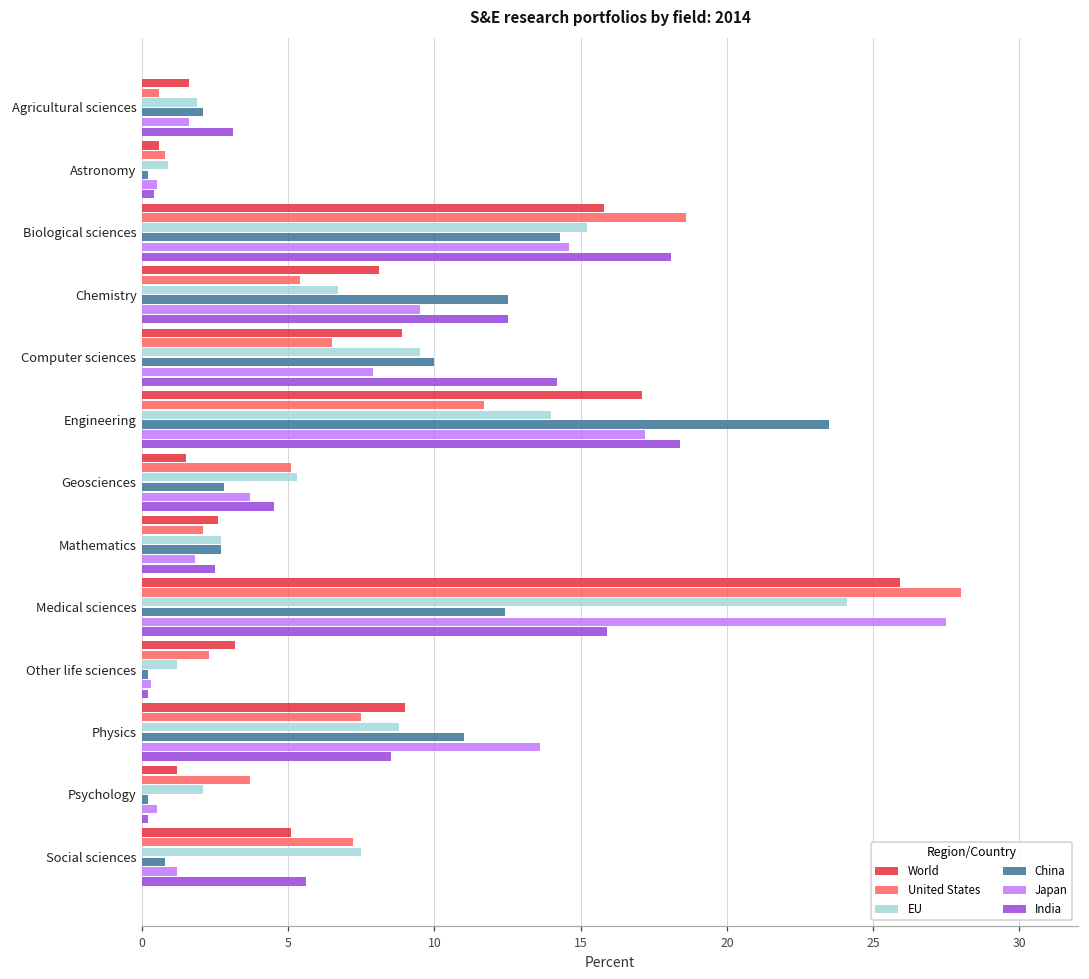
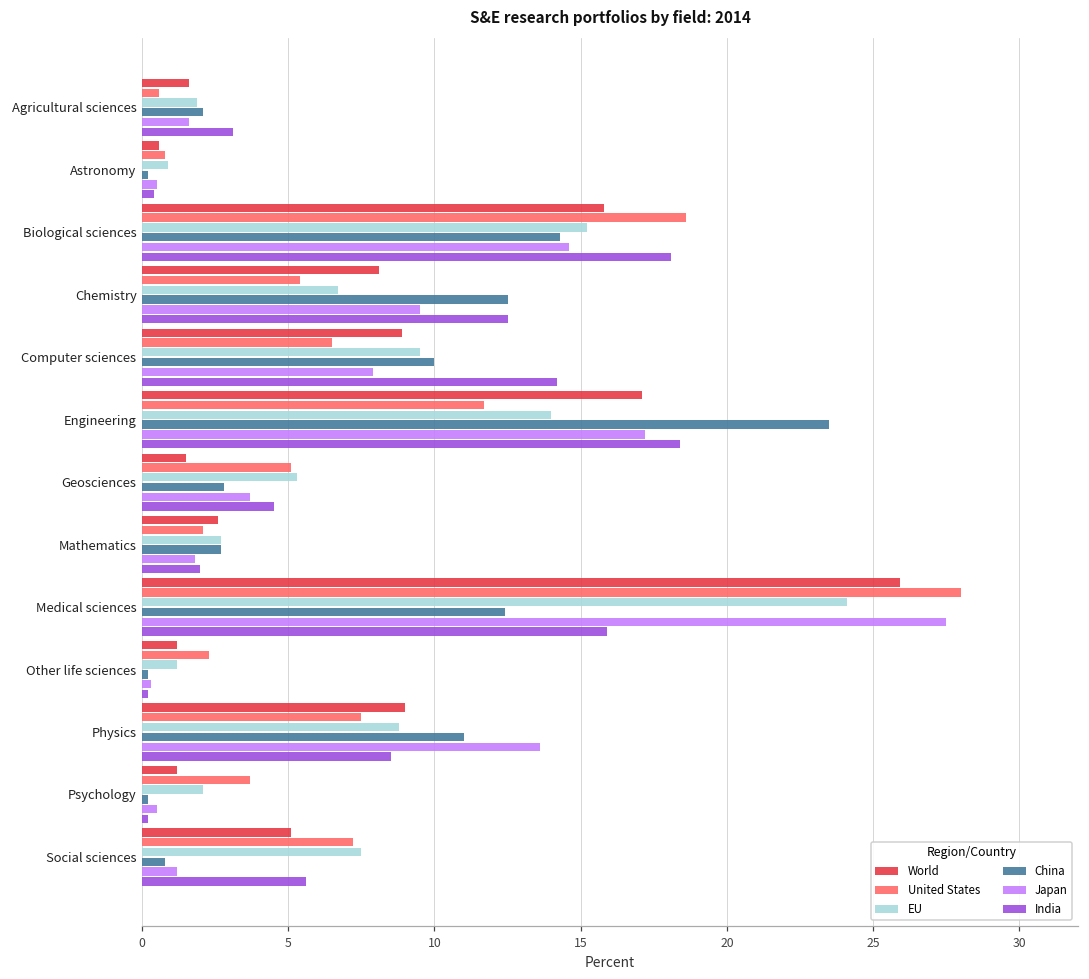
  {
    "World": {
      "Agricultural sciences": 1.6,
      "Astronomy": 0.6,
      "Biological sciences": 15.8,
      "Chemistry": 8.1,
      "Computer sciences": 8.9,
      "Engineering": 17.1,
      "Geosciences": 1.5,
      "Mathematics": 2.6,
      "Medical sciences": 25.9,
-     "Other life sciences": 3.2,
+     "Other life sciences": 1.2,
      "Physics": 9.0,
      "Psychology": 1.2,
      "Social sciences": 5.1
    },
    "United States": {
      "Agricultural sciences": 0.6,
      "Astronomy": 0.8,
      "Biological sciences": 18.6,
      "Chemistry": 5.4,
      "Computer sciences": 6.5,
      "Engineering": 11.7,
      "Geosciences": 5.1,
      "Mathematics": 2.1,
      "Medical sciences": 28.0,
      "Other life sciences": 2.3,
      "Physics": 7.5,
      "Psychology": 3.7,
      "Social sciences": 7.2
    },
    "EU": {
      "Agricultural sciences": 1.9,
      "Astronomy": 0.9,
      "Biological sciences": 15.2,
      "Chemistry": 6.7,
      "Computer sciences": 9.5,
      "Engineering": 14.0,
      "Geosciences": 5.3,
      "Mathematics": 2.7,
      "Medical sciences": 24.1,
      "Other life sciences": 1.2,
      "Physics": 8.8,
      "Psychology": 2.1,
      "Social sciences": 7.5
    },
    "China": {
      "Agricultural sciences": 2.1,
      "Astronomy": 0.2,
      "Biological sciences": 14.3,
      "Chemistry": 12.5,
      "Computer sciences": 10.0,
      "Engineering": 23.5,
      "Geosciences": 2.8,
      "Mathematics": 2.7,
      "Medical sciences": 12.4,
      "Other life sciences": 0.2,
      "Physics": 11.0,
      "Psychology": 0.2,
      "Social sciences": 0.8
    },
    "Japan": {
      "Agricultural sciences": 1.6,
      "Astronomy": 0.5,
      "Biological sciences": 14.6,
      "Chemistry": 9.5,
      "Computer sciences": 7.9,
      "Engineering": 17.2,
      "Geosciences": 3.7,
      "Mathematics": 1.8,
      "Medical sciences": 27.5,
      "Other life sciences": 0.3,
      "Physics": 13.6,
      "Psychology": 0.5,
      "Social sciences": 1.2
    },
    "India": {
      "Agricultural sciences": 3.1,
      "Astronomy": 0.4,
      "Biological sciences": 18.1,
      "Chemistry": 12.5,
      "Computer sciences": 14.2,
      "Engineering": 18.4,
      "Geosciences": 4.5,
-     "Mathematics": 2.5,
+     "Mathematics": 2.0,
      "Medical sciences": 15.9,
      "Other life sciences": 0.2,
      "Physics": 8.5,
      "Psychology": 0.2,
      "Social sciences": 5.6
    }
  }
